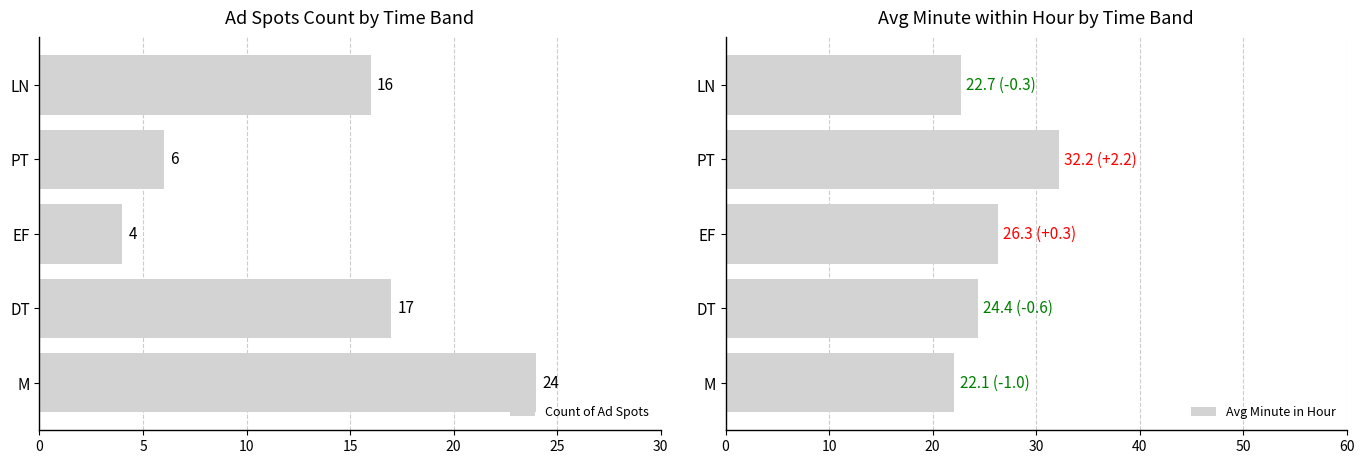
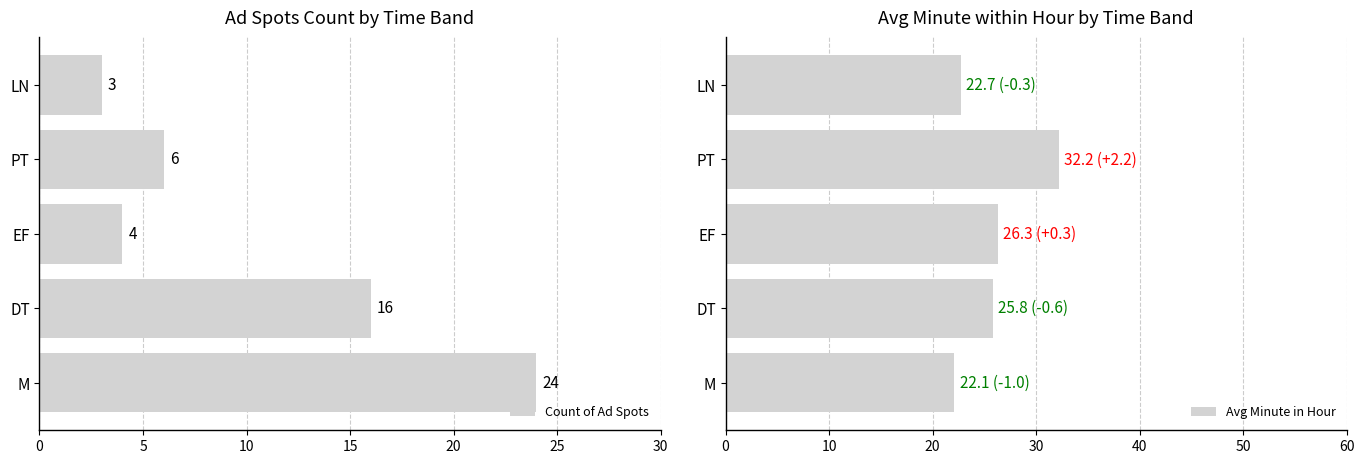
  {
    "Ad Spots Count by Time Band": {
-     "LN": 16,
+     "LN": 3,
      "PT": 6,
      "EF": 4,
-     "DT": 17,
+     "DT": 16,
      "M": 24
    },
    "Avg Minute within Hour by Time Band": {
      "LN": 22.7,
      "PT": 32.2,
      "EF": 26.3,
-     "DT": 24.4,
+     "DT": 25.8,
      "M": 22.1
    }
  }
